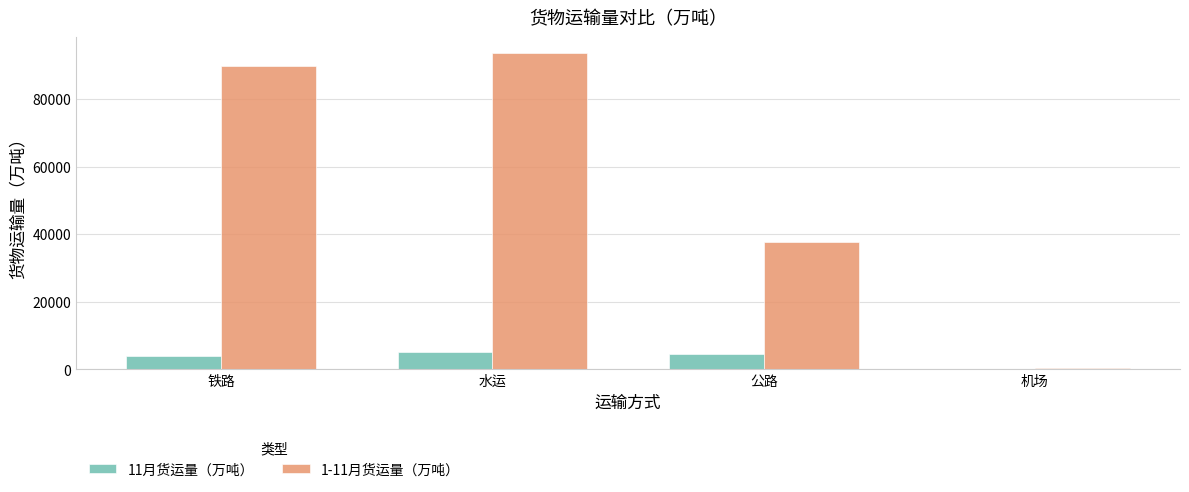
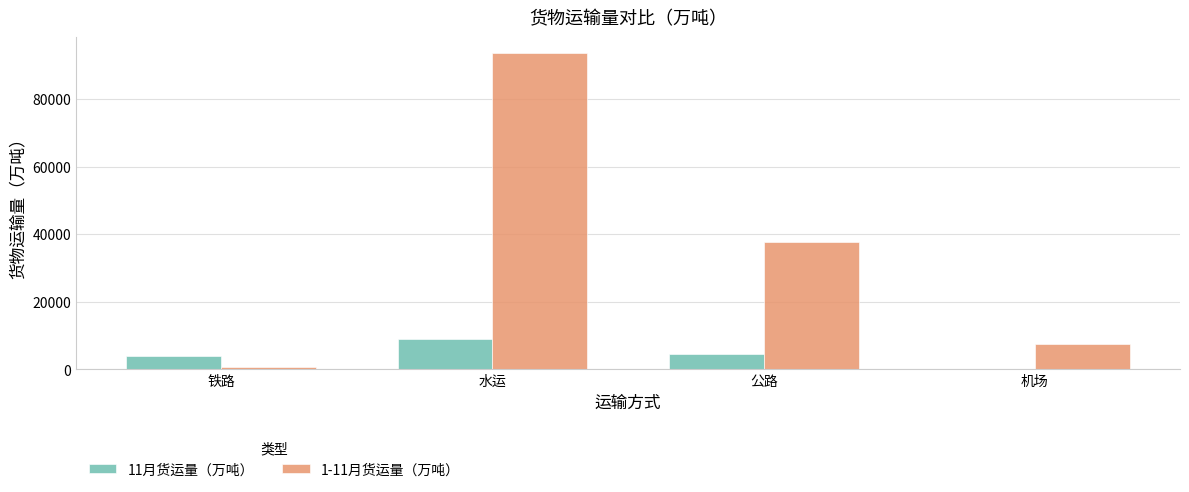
  {
    "11月货运量（万吨）": {
      "铁路": 4000,
-     "水运": 5000,
+     "水运": 9000,
      "公路": 5000
    },
    "1-11月货运量（万吨）": {
-     "铁路": 90000,
+     "铁路": 1000,
      "水运": 94000,
      "公路": 38000,
-     "机场": 0
+     "机场": 8000
    }
  }
